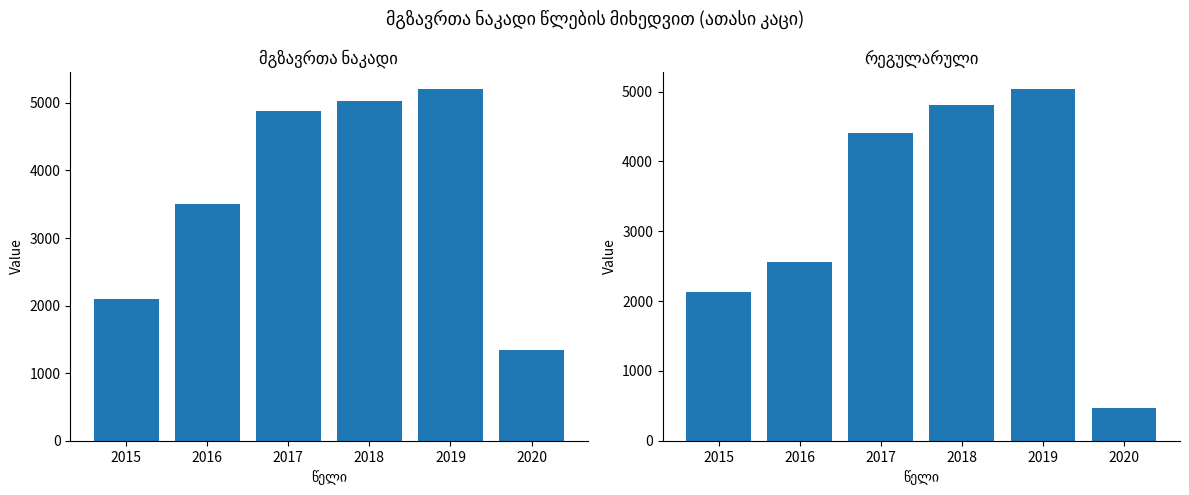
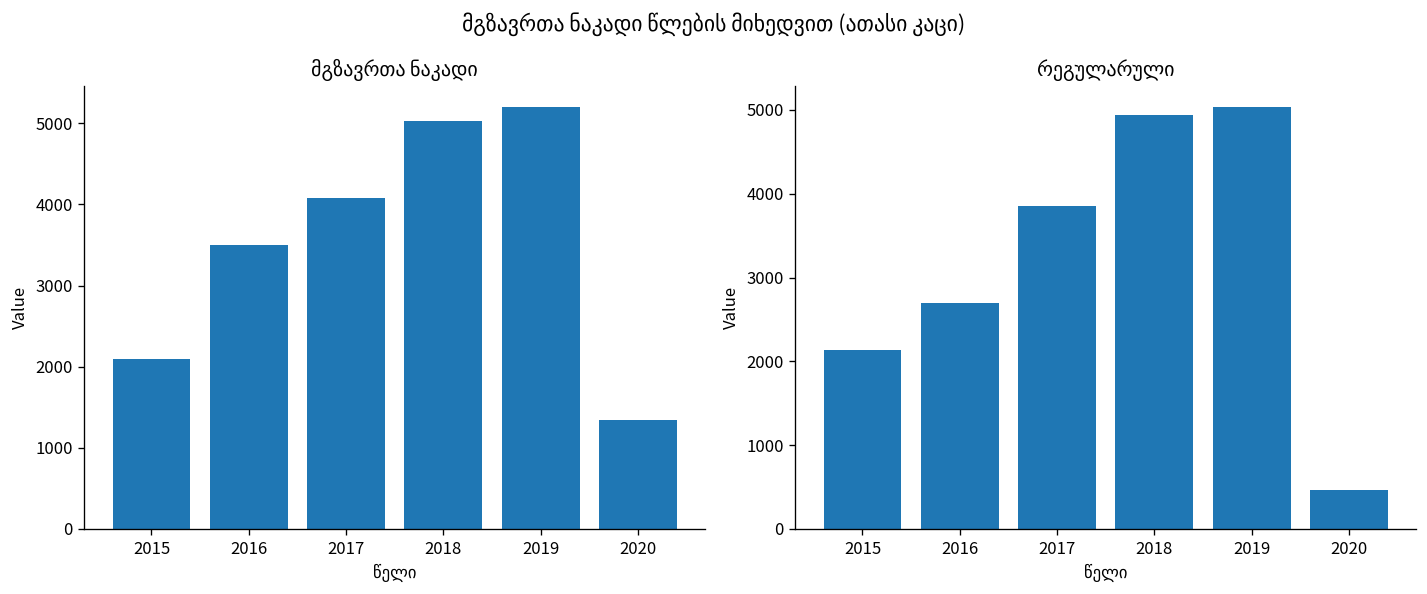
  {
    "მგზავრთა ნაკადი": {
      "2015": 2100,
      "2016": 3500,
-     "2017": 4900,
+     "2017": 4100,
      "2018": 5000,
      "2019": 5200,
      "2020": 1300
    },
    "რეგულარული": {
      "2015": 2100,
-     "2016": 2600,
-     "2017": 4400,
-     "2018": 4800,
+     "2016": 2700,
+     "2017": 3900,
+     "2018": 4900,
      "2019": 5000,
      "2020": 500
    }
  }
